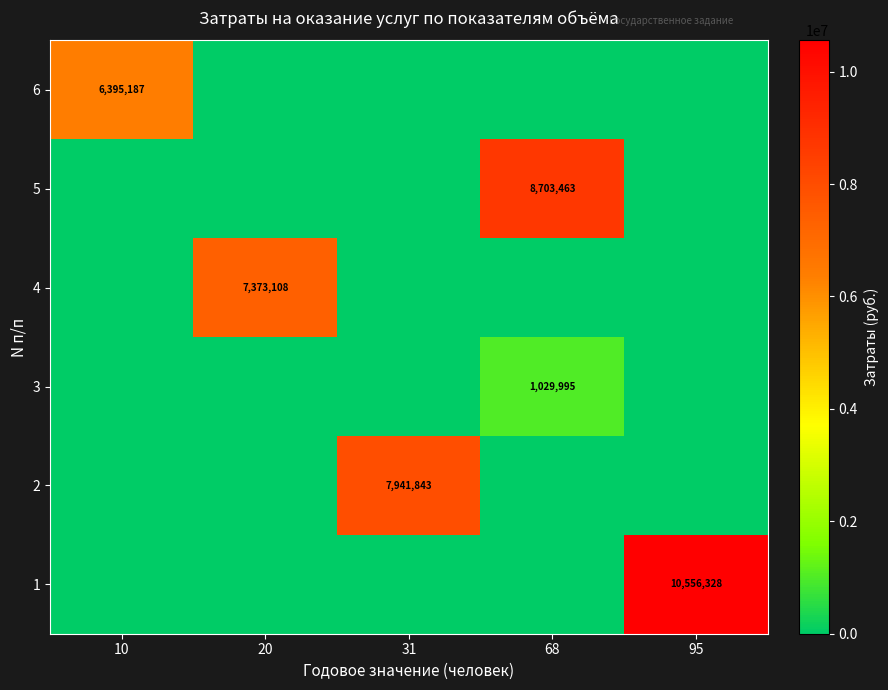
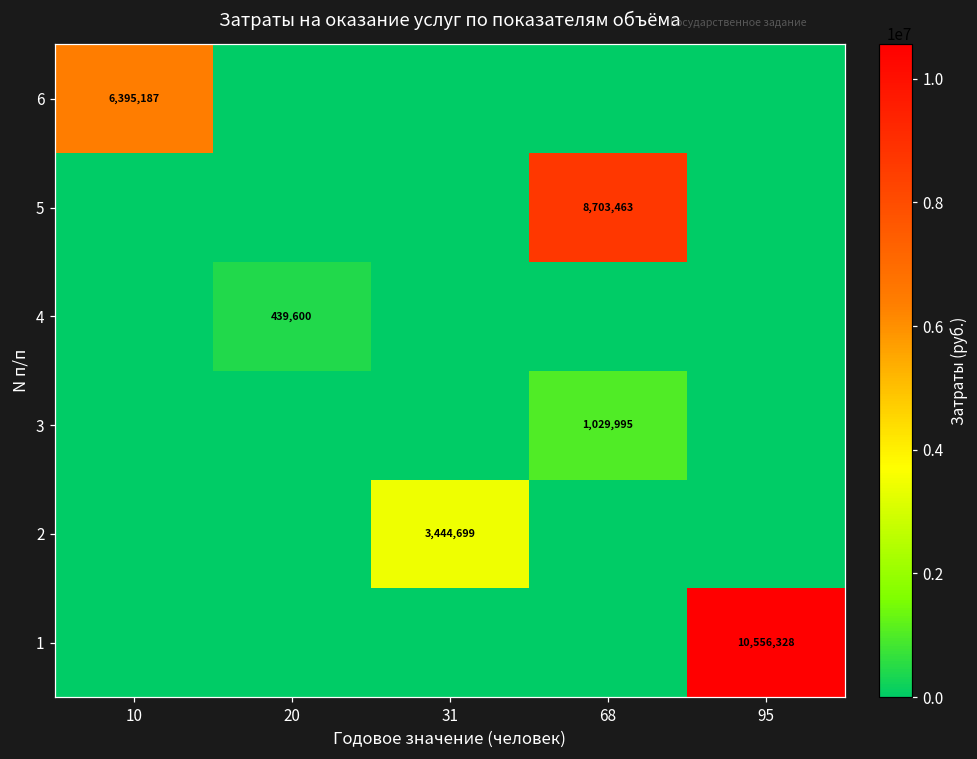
  {
    "6": {
      "10": "6,395,187"
    },
    "5": {
      "68": "8,703,463"
    },
    "4": {
-     "20": "7,373,108"
+     "20": "439,600"
    },
    "3": {
      "68": "1,029,995"
    },
    "2": {
-     "31": "7,941,843"
+     "31": "3,444,699"
    },
    "1": {
      "95": "10,556,328"
    }
  }
